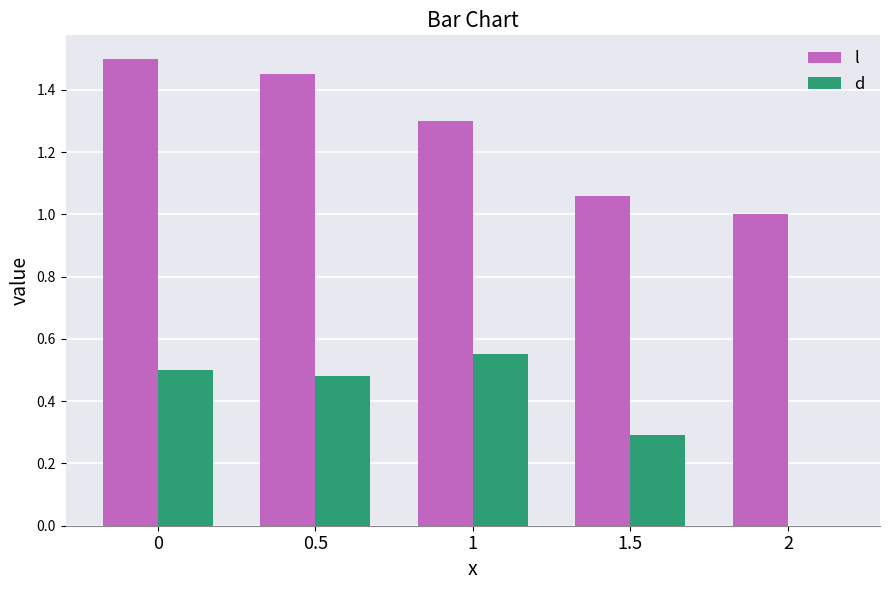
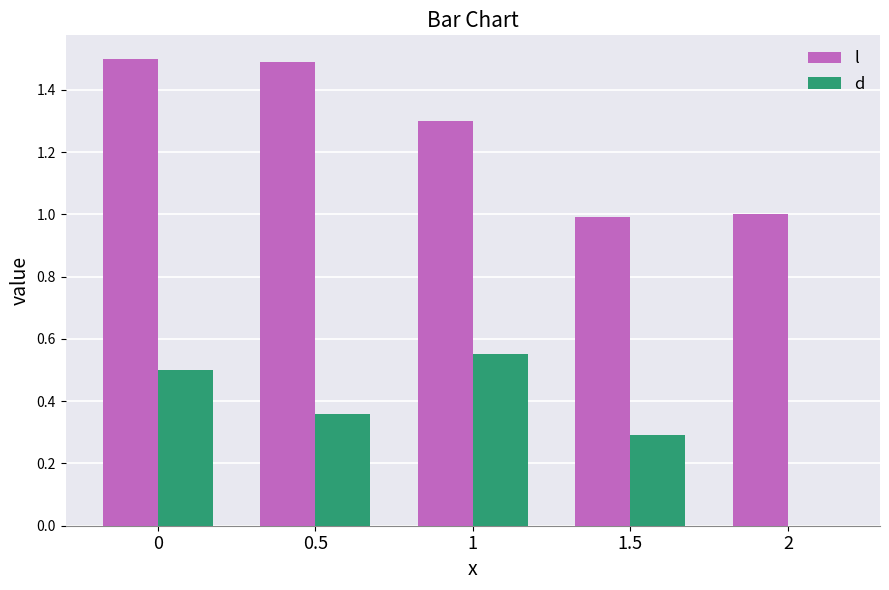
  {
    "l": {
      "0": 1.50,
-     "0.5": 1.45,
+     "0.5": 1.49,
      "1": 1.30,
-     "1.5": 1.06,
+     "1.5": 0.99,
      "2": 1.00
    },
    "d": {
      "0": 0.50,
-     "0.5": 0.48,
+     "0.5": 0.36,
      "1": 0.55,
      "1.5": 0.29,
      "2": 0.00
    }
  }
